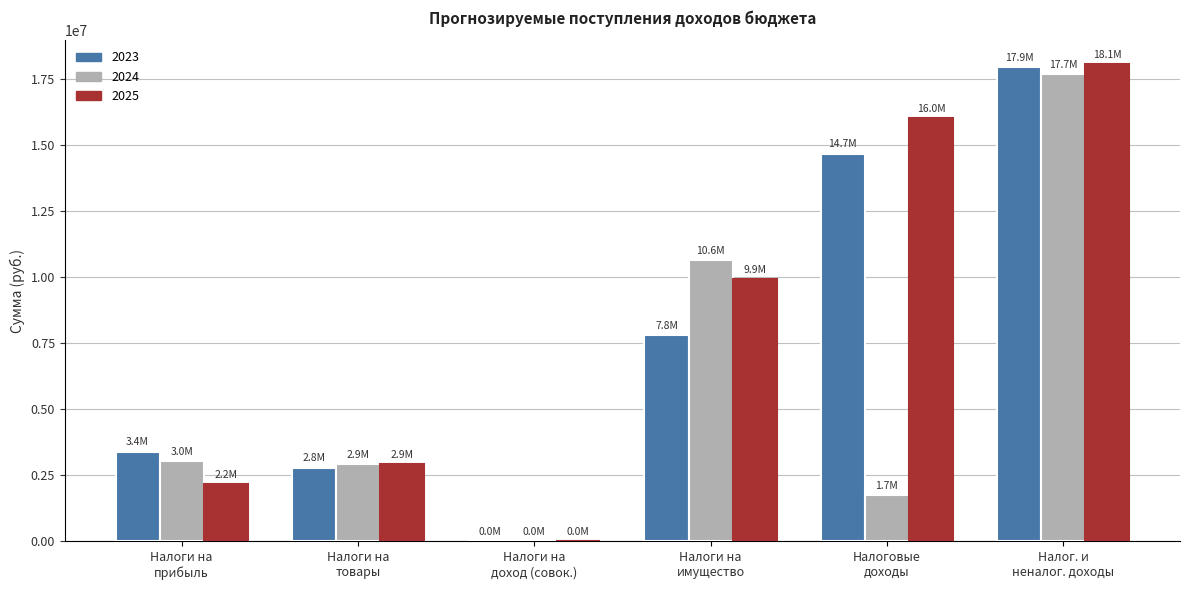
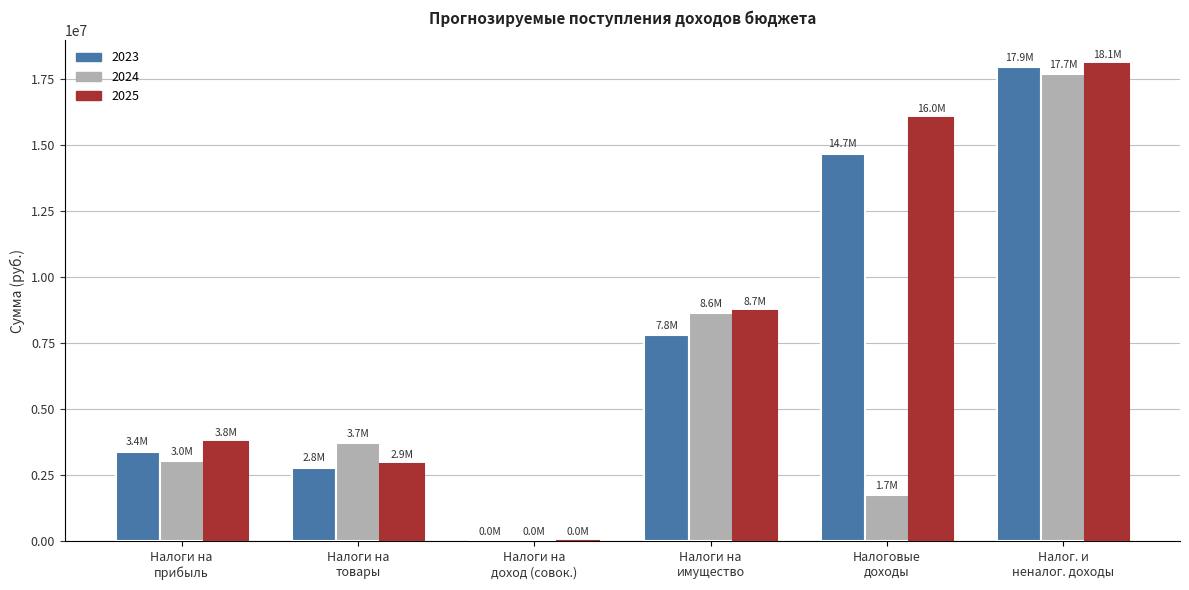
  {
    "2023": {
      "Налоги на прибыль": "3.4M",
      "Налоги на товары": "2.8M",
      "Налоги на имущество": "7.8M",
      "Налоговые доходы": "14.7M",
      "Налог. и неналог. доходы": "17.9M"
    },
    "2024": {
      "Налоги на прибыль": "3.0M",
-     "Налоги на товары": "2.9M",
-     "Налоги на имущество": "10.6M",
+     "Налоги на товары": "3.7M",
+     "Налоги на имущество": "8.6M",
      "Налоговые доходы": "1.7M",
      "Налог. и неналог. доходы": "17.7M"
    },
    "2025": {
-     "Налоги на прибыль": "2.2M",
+     "Налоги на прибыль": "3.8M",
      "Налоги на товары": "2.9M",
-     "Налоги на имущество": "9.9M",
+     "Налоги на имущество": "8.7M",
      "Налоговые доходы": "16.0M",
      "Налог. и неналог. доходы": "18.1M"
    }
  }
